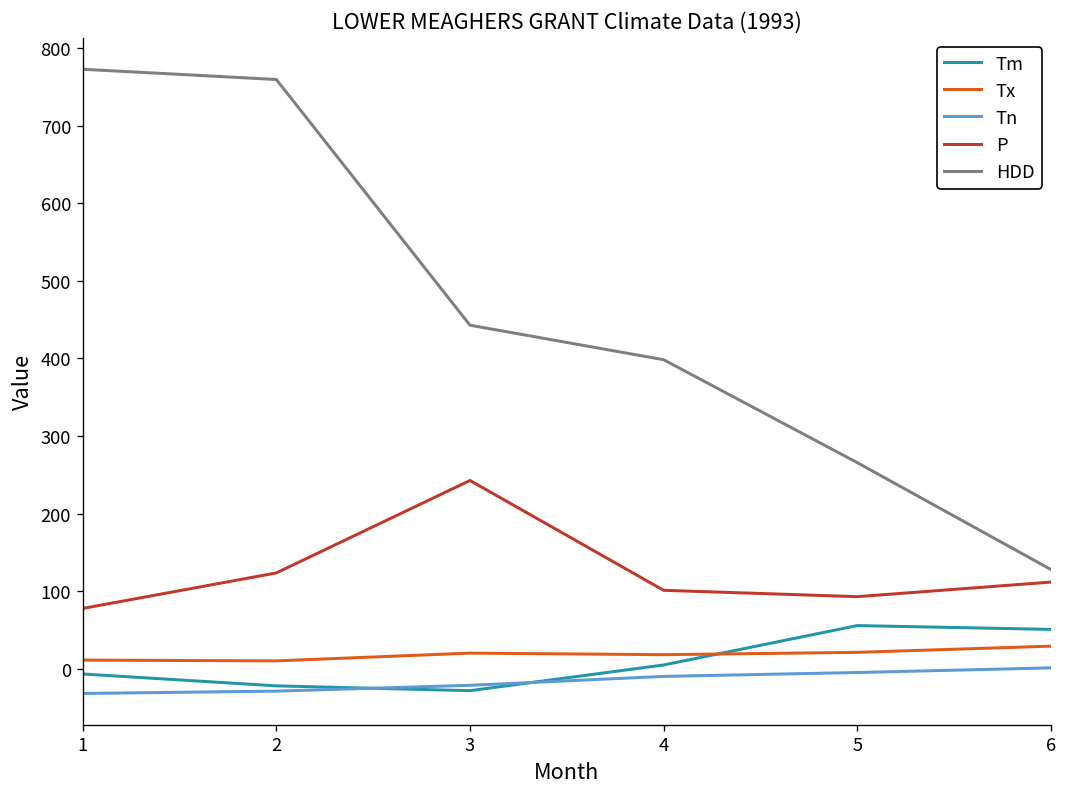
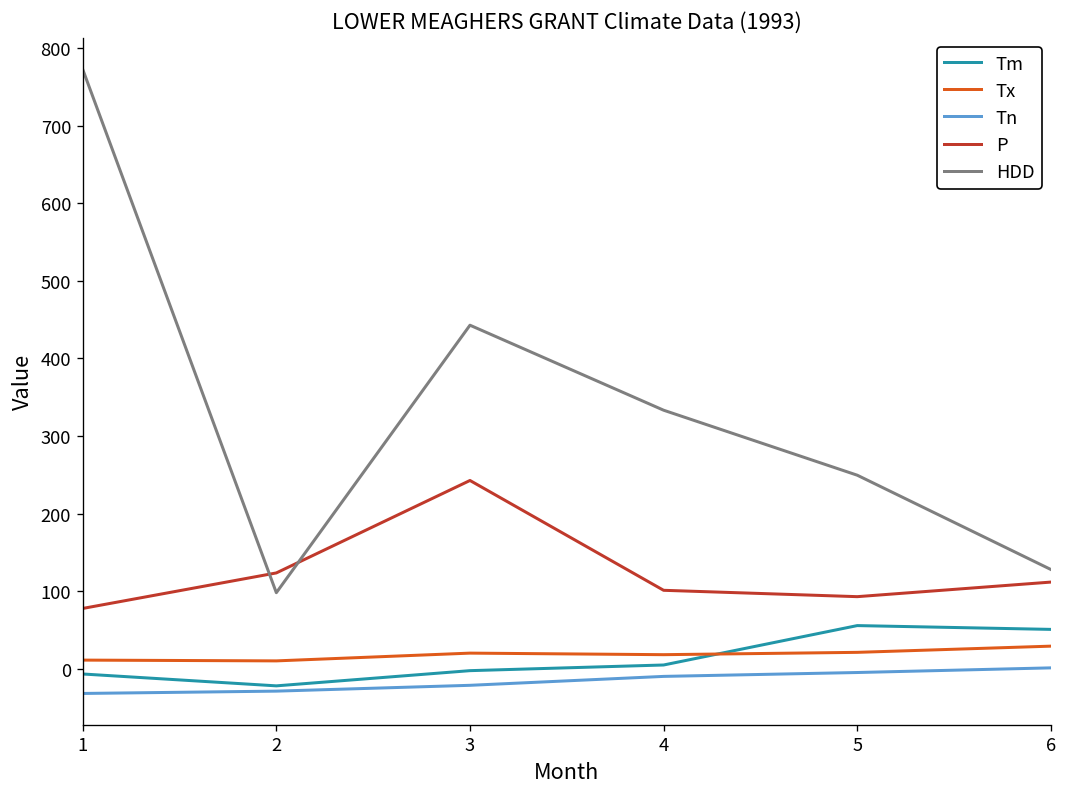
  {
    "Tm": {
      "1": -10,
      "2": -20,
-     "3": -30,
+     "3": 0,
      "4": 0,
      "5": 60,
      "6": 50
    },
    "Tn": {
      "1": -30,
      "2": -30,
      "3": -20,
      "4": -10,
      "5": -10,
      "6": 0
    },
    "HDD": {
      "1": 770,
-     "2": 760,
+     "2": 100,
      "3": 440,
-     "4": 400,
-     "5": 270,
+     "4": 330,
+     "5": 250,
      "6": 130
    }
  }
